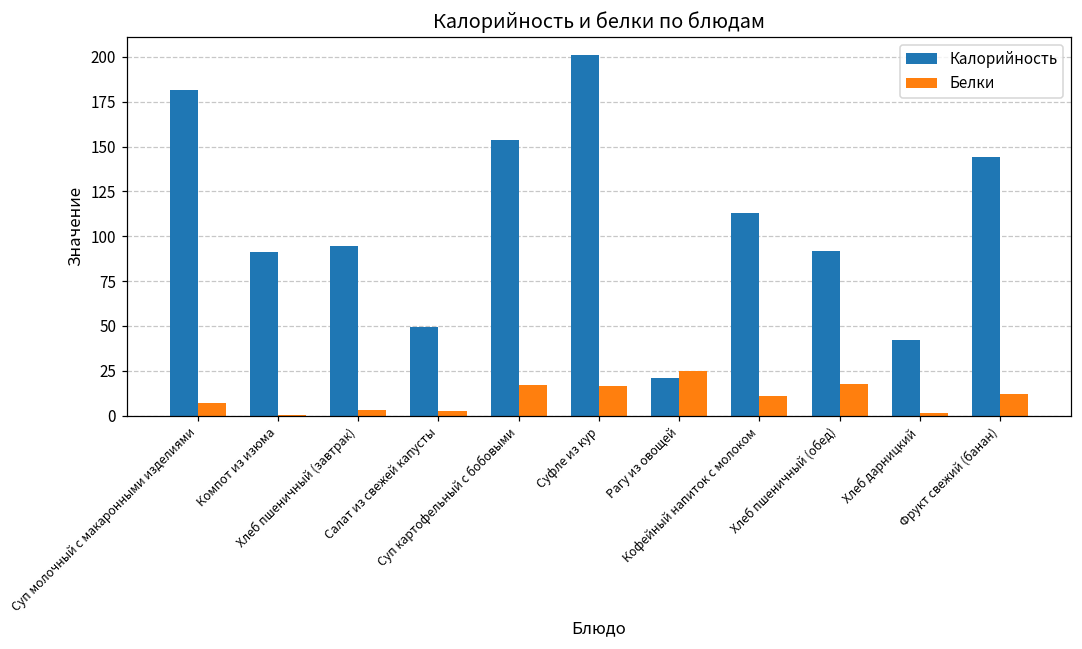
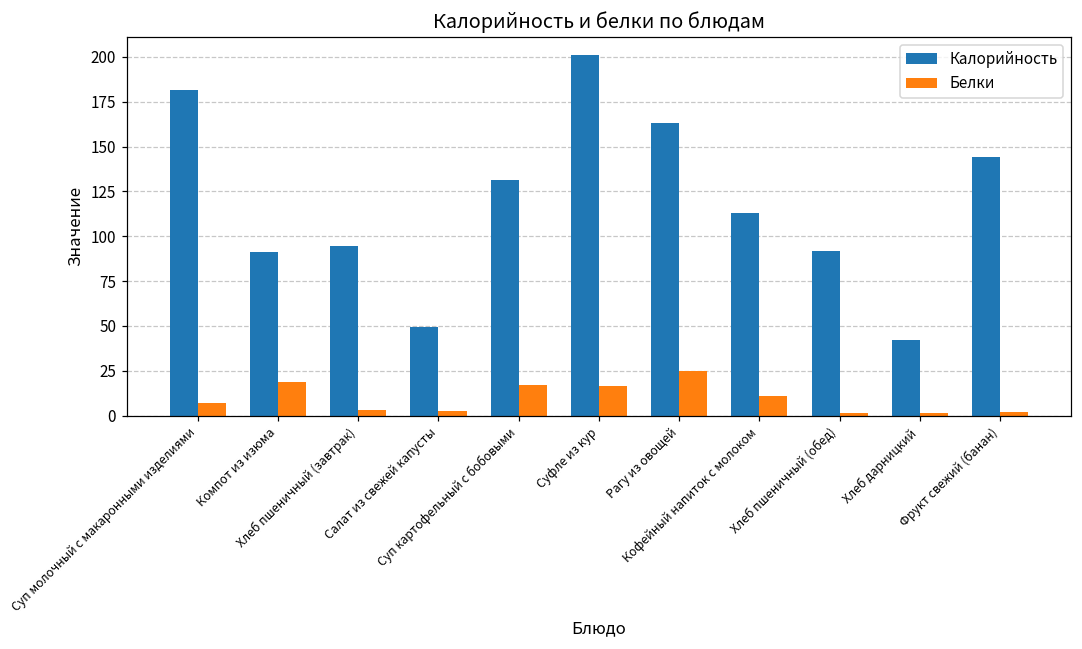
  {
    "Калорийность": {
      "Суп молочный с макаронными изделиями": 182,
      "Компот из изюма": 91,
      "Хлеб пшеничный (завтрак)": 94,
      "Салат из свежей капусты": 50,
-     "Суп картофельный с бобовыми": 154,
+     "Суп картофельный с бобовыми": 132,
      "Суфле из кур": 201,
-     "Рагу из овощей": 21,
+     "Рагу из овощей": 163,
      "Кофейный напиток с молоком": 113,
      "Хлеб пшеничный (обед)": 92,
      "Хлеб дарницкий": 42,
      "Фрукт свежий (банан)": 144
    },
    "Белки": {
      "Суп молочный с макаронными изделиями": 7,
-     "Компот из изюма": 0,
+     "Компот из изюма": 19,
      "Хлеб пшеничный (завтрак)": 3,
      "Салат из свежей капусты": 3,
      "Суп картофельный с бобовыми": 17,
      "Суфле из кур": 16,
      "Рагу из овощей": 25,
      "Кофейный напиток с молоком": 11,
-     "Хлеб пшеничный (обед)": 18,
-     "Фрукт свежий (банан)": 12
+     "Хлеб пшеничный (обед)": 2,
+     "Фрукт свежий (банан)": 2
    }
  }
